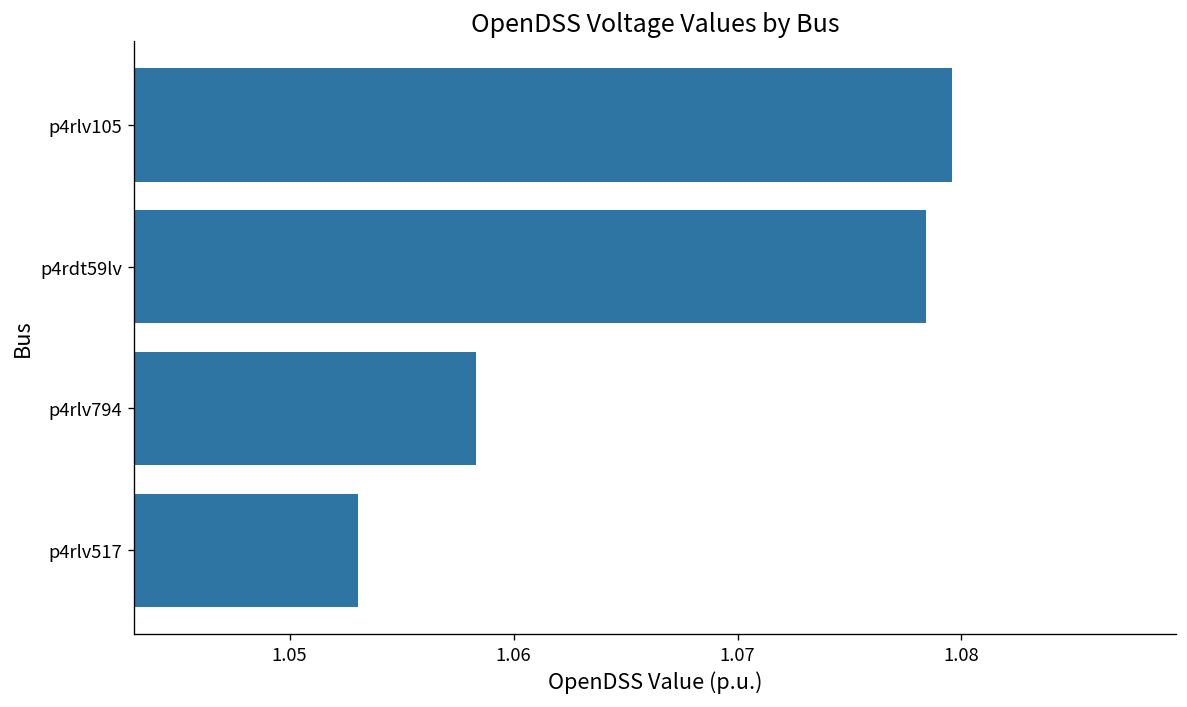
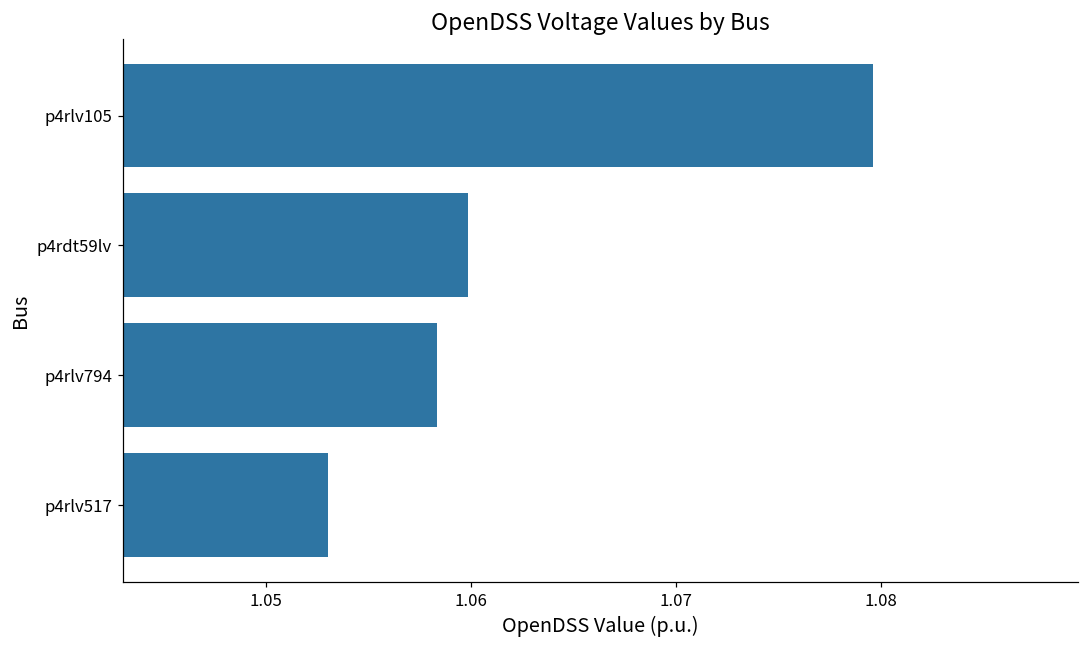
  {
    "p4rlv105": 1.0796,
-   "p4rdt59lv": 1.0784,
+   "p4rdt59lv": 1.0598,
    "p4rlv794": 1.0583,
    "p4rlv517": 1.0530
  }
